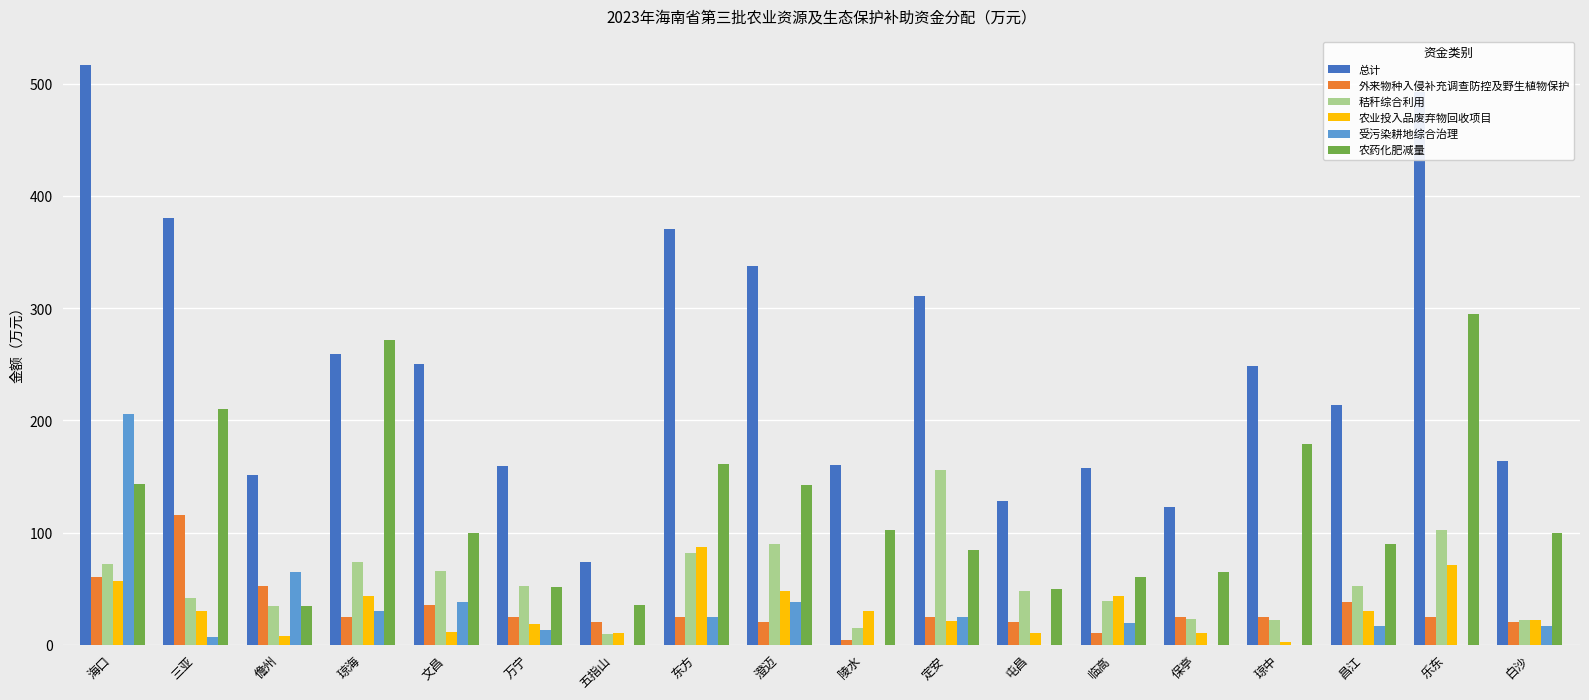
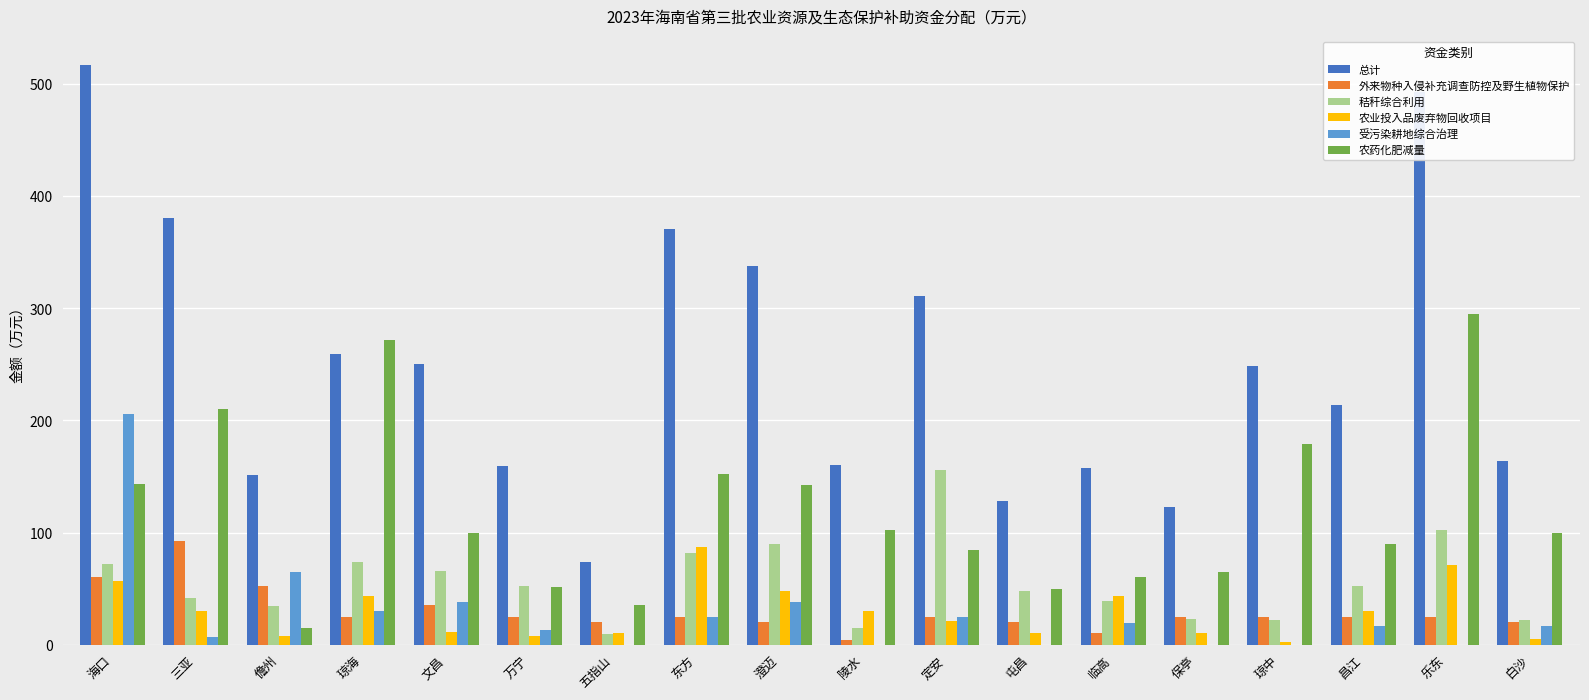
  {
    "外来物种入侵补充调查防控及野生植物保护": {
      "海口": 60,
-     "三亚": 116,
+     "三亚": 92,
      "儋州": 52,
      "琼海": 25,
      "文昌": 35,
      "万宁": 25,
      "五指山": 20,
      "东方": 25,
      "澄迈": 20,
      "陵水": 4,
      "定安": 25,
      "屯昌": 20,
      "临高": 10,
      "保亭": 25,
      "琼中": 25,
-     "昌江": 38,
+     "昌江": 25,
      "乐东": 25,
      "白沙": 20
    },
    "秸秆综合利用": {
      "海口": 72,
      "三亚": 42,
      "儋州": 34,
      "琼海": 74,
      "文昌": 66,
      "万宁": 52,
      "五指山": 9,
      "东方": 82,
      "澄迈": 90,
      "陵水": 15,
      "定安": 156,
      "屯昌": 48,
      "临高": 39,
      "保亭": 23,
      "琼中": 22,
      "昌江": 52,
      "乐东": 102,
      "白沙": 22
    },
    "农业投入品废弃物回收项目": {
      "海口": 57,
      "三亚": 30,
      "儋州": 8,
      "琼海": 43,
      "文昌": 11,
-     "万宁": 18,
+     "万宁": 8,
      "五指山": 10,
      "东方": 87,
      "澄迈": 48,
      "陵水": 30,
      "定安": 21,
      "屯昌": 10,
      "临高": 43,
      "保亭": 10,
      "昌江": 30,
      "乐东": 71,
-     "白沙": 22
+     "白沙": 5
    },
    "农药化肥减量": {
      "海口": 143,
      "三亚": 210,
-     "儋州": 34,
+     "儋州": 15,
      "琼海": 272,
      "文昌": 100,
      "万宁": 51,
      "五指山": 35,
-     "东方": 161,
+     "东方": 152,
      "澄迈": 142,
      "陵水": 102,
      "定安": 84,
      "屯昌": 50,
      "临高": 60,
      "保亭": 65,
      "琼中": 179,
      "昌江": 90,
      "乐东": 295,
      "白沙": 100
    }
  }
